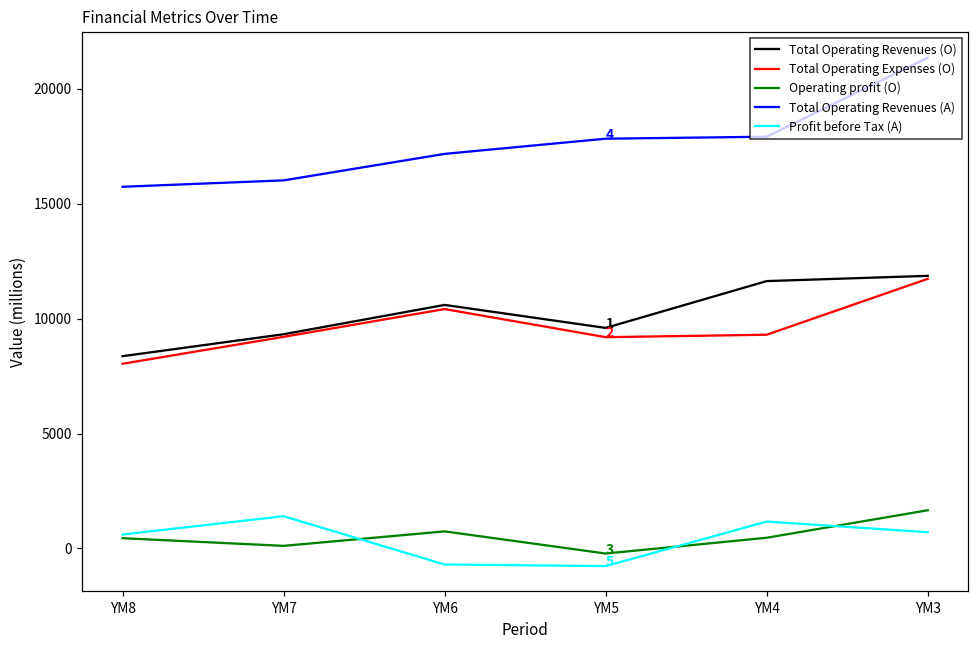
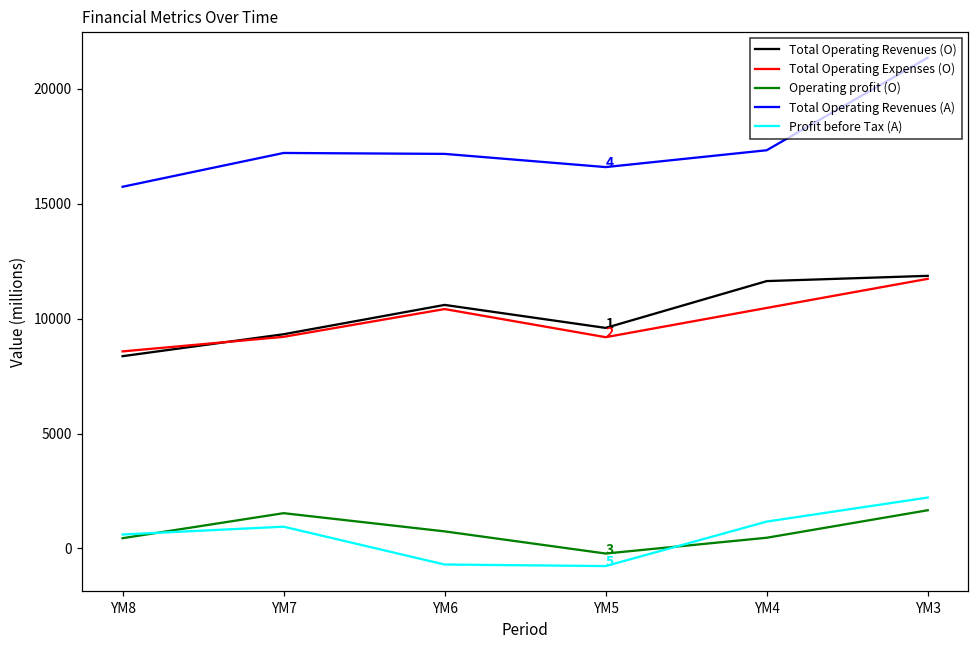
  {
    "Total Operating Revenues (O)": {
      "YM8": 8400,
      "YM6": 10600,
      "YM4": 11600,
      "YM3": 11900
    },
    "Total Operating Expenses (O)": {
-     "YM8": 8000,
+     "YM8": 8600,
      "YM6": 10400,
-     "YM4": 9300,
+     "YM4": 10500,
      "YM3": 11700
    },
    "Operating profit (O)": {
      "YM8": 400,
-     "YM7": 100,
+     "YM7": 1500,
      "YM6": 700,
      "YM4": 500,
      "YM3": 1700
    },
    "Total Operating Revenues (A)": {
      "YM8": 15700,
-     "YM7": 16000,
+     "YM7": 17200,
      "YM6": 17200,
-     "YM5": 17800,
-     "YM4": 17900
+     "YM5": 16600,
+     "YM4": 17300
    },
    "Profit before Tax (A)": {
      "YM8": 600,
-     "YM7": 1400,
+     "YM7": 900,
      "YM6": -700,
      "YM4": 1200,
-     "YM3": 700
+     "YM3": 2200
    }
  }
